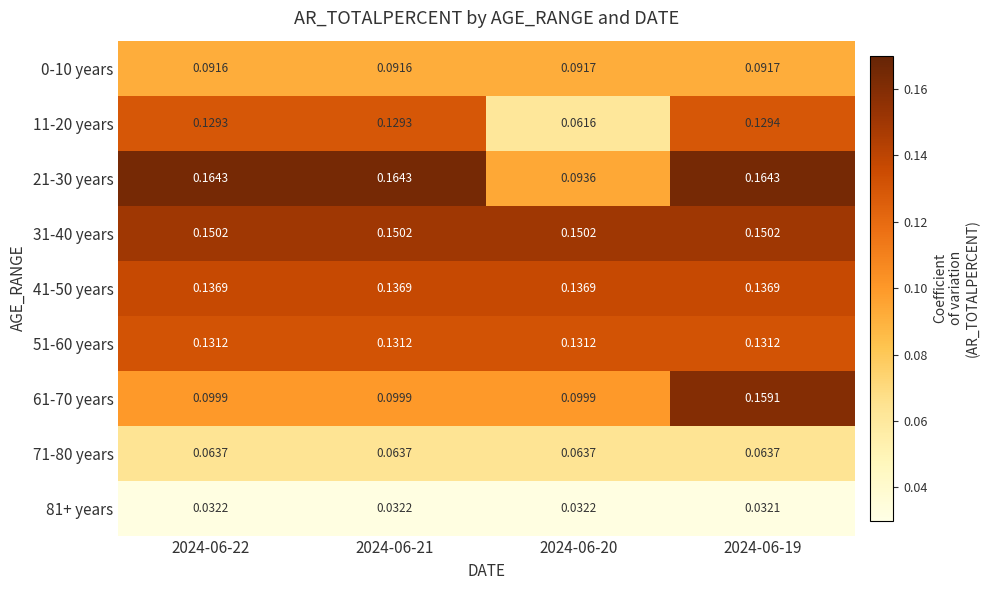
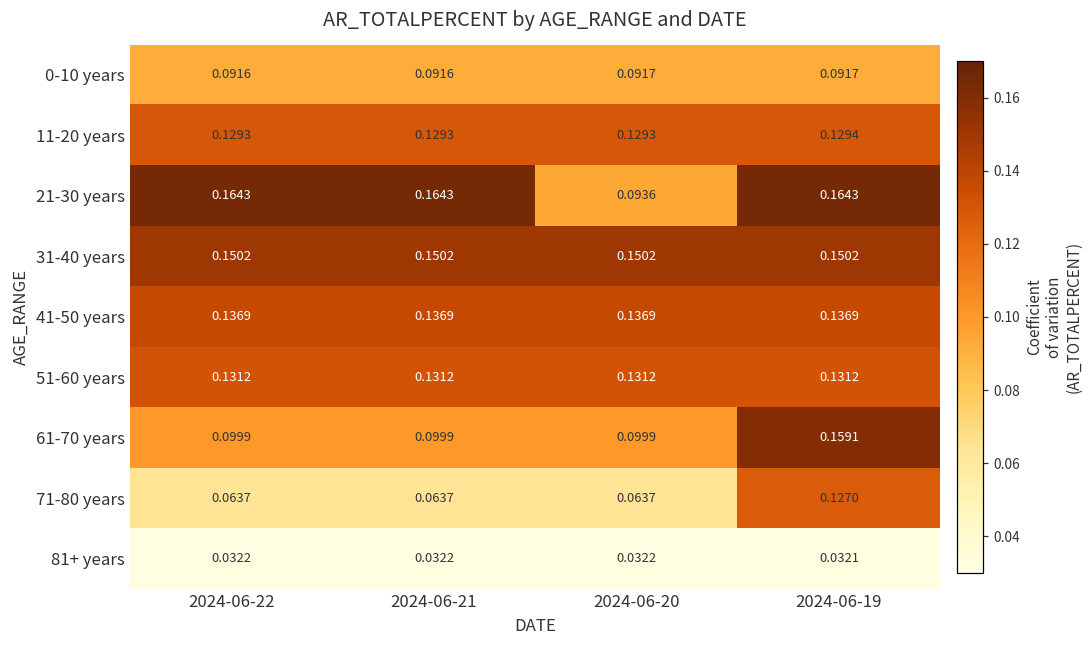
  {
    "0-10 years": {
      "2024-06-22": 0.0916,
      "2024-06-21": 0.0916,
      "2024-06-20": 0.0917,
      "2024-06-19": 0.0917
    },
    "11-20 years": {
      "2024-06-22": 0.1293,
      "2024-06-21": 0.1293,
-     "2024-06-20": 0.0616,
+     "2024-06-20": 0.1293,
      "2024-06-19": 0.1294
    },
    "21-30 years": {
      "2024-06-22": 0.1643,
      "2024-06-21": 0.1643,
      "2024-06-20": 0.0936,
      "2024-06-19": 0.1643
    },
    "31-40 years": {
      "2024-06-22": 0.1502,
      "2024-06-21": 0.1502,
      "2024-06-20": 0.1502,
      "2024-06-19": 0.1502
    },
    "41-50 years": {
      "2024-06-22": 0.1369,
      "2024-06-21": 0.1369,
      "2024-06-20": 0.1369,
      "2024-06-19": 0.1369
    },
    "51-60 years": {
      "2024-06-22": 0.1312,
      "2024-06-21": 0.1312,
      "2024-06-20": 0.1312,
      "2024-06-19": 0.1312
    },
    "61-70 years": {
      "2024-06-22": 0.0999,
      "2024-06-21": 0.0999,
      "2024-06-20": 0.0999,
      "2024-06-19": 0.1591
    },
    "71-80 years": {
      "2024-06-22": 0.0637,
      "2024-06-21": 0.0637,
      "2024-06-20": 0.0637,
-     "2024-06-19": 0.0637
+     "2024-06-19": 0.1270
    },
    "81+ years": {
      "2024-06-22": 0.0322,
      "2024-06-21": 0.0322,
      "2024-06-20": 0.0322,
      "2024-06-19": 0.0321
    }
  }
